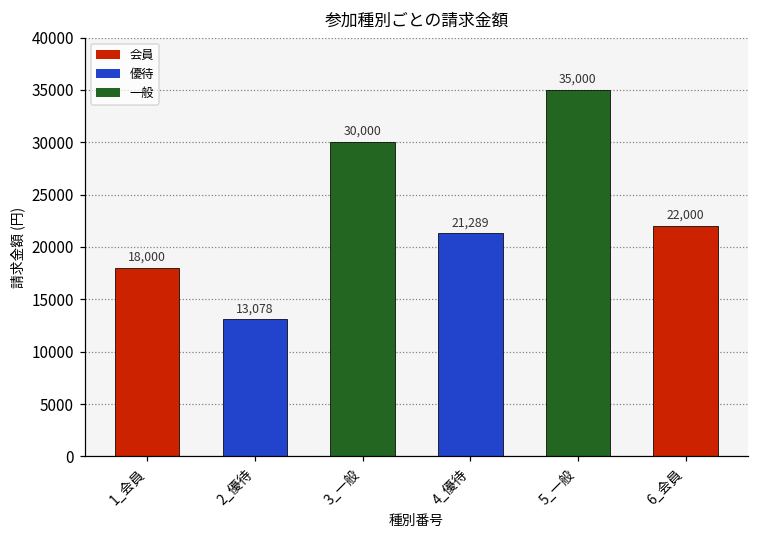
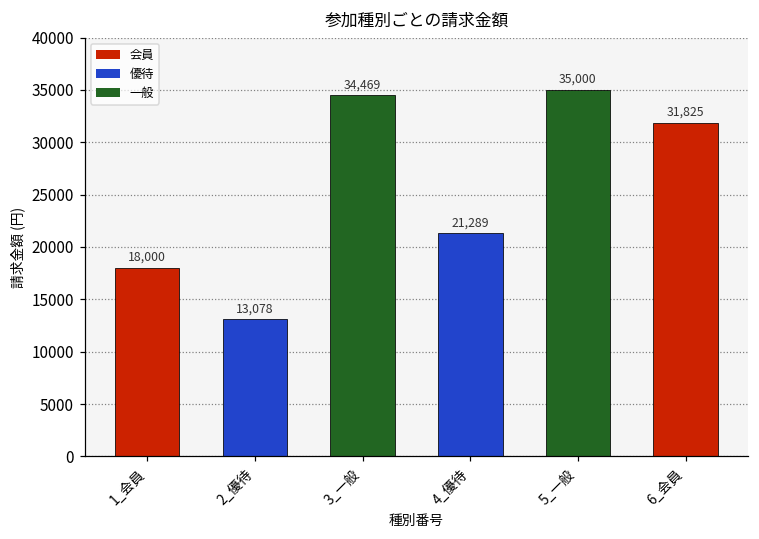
  {
    "1_会員": "18,000",
    "2_優待": "13,078",
-   "3_一般": "30,000",
+   "3_一般": "34,469",
    "4_優待": "21,289",
    "5_一般": "35,000",
-   "6_会員": "22,000"
+   "6_会員": "31,825"
  }
